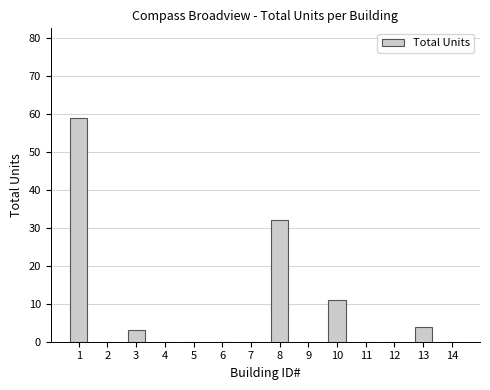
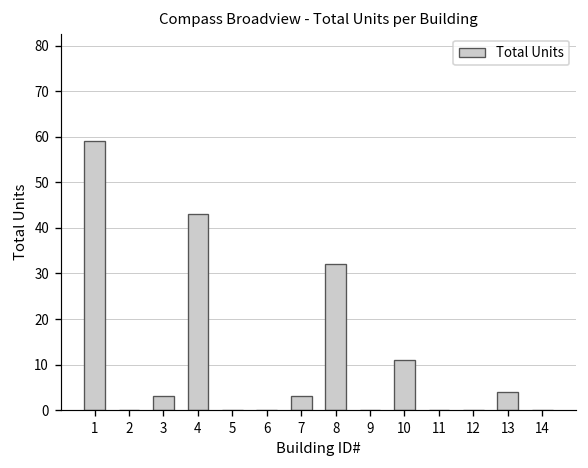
  {
    "1": 59,
    "2": 0,
    "3": 3,
-   "4": 0,
+   "4": 43,
    "5": 0,
    "6": 0,
-   "7": 0,
+   "7": 3,
    "8": 32,
    "9": 0,
    "10": 11,
    "11": 0,
    "12": 0,
    "13": 4,
    "14": 0
  }
